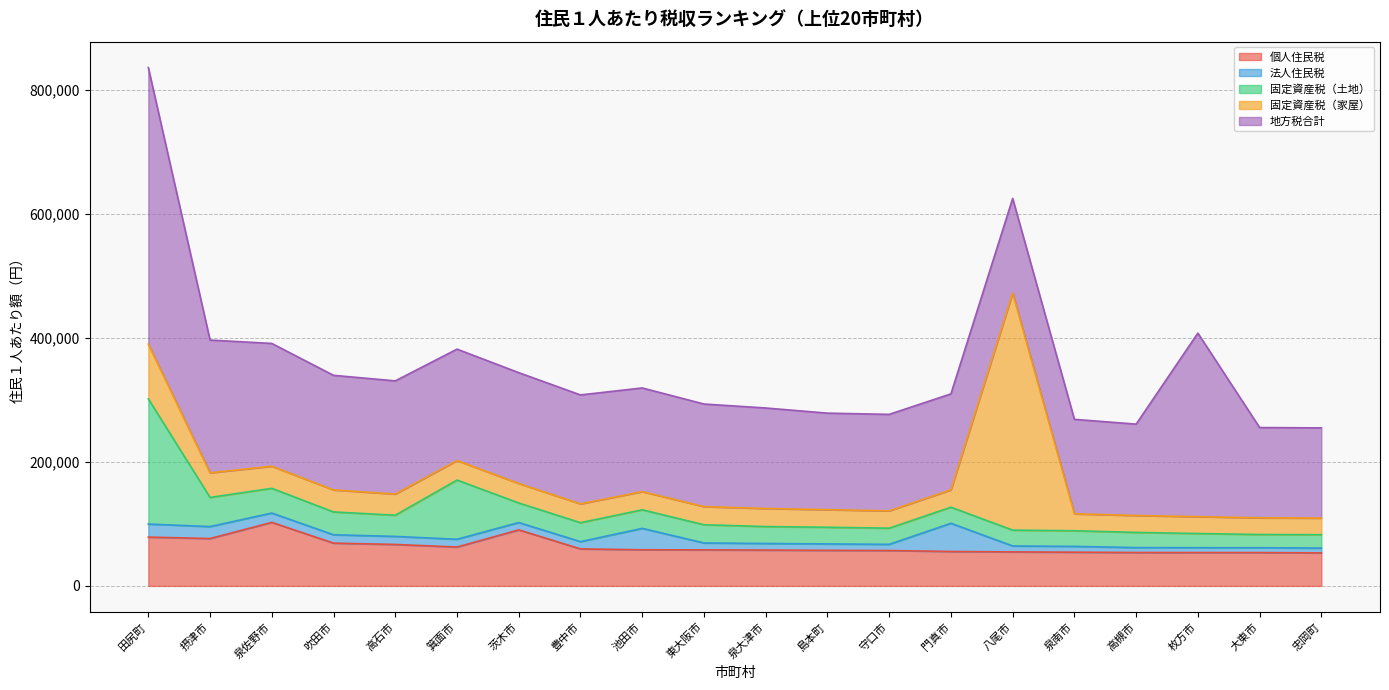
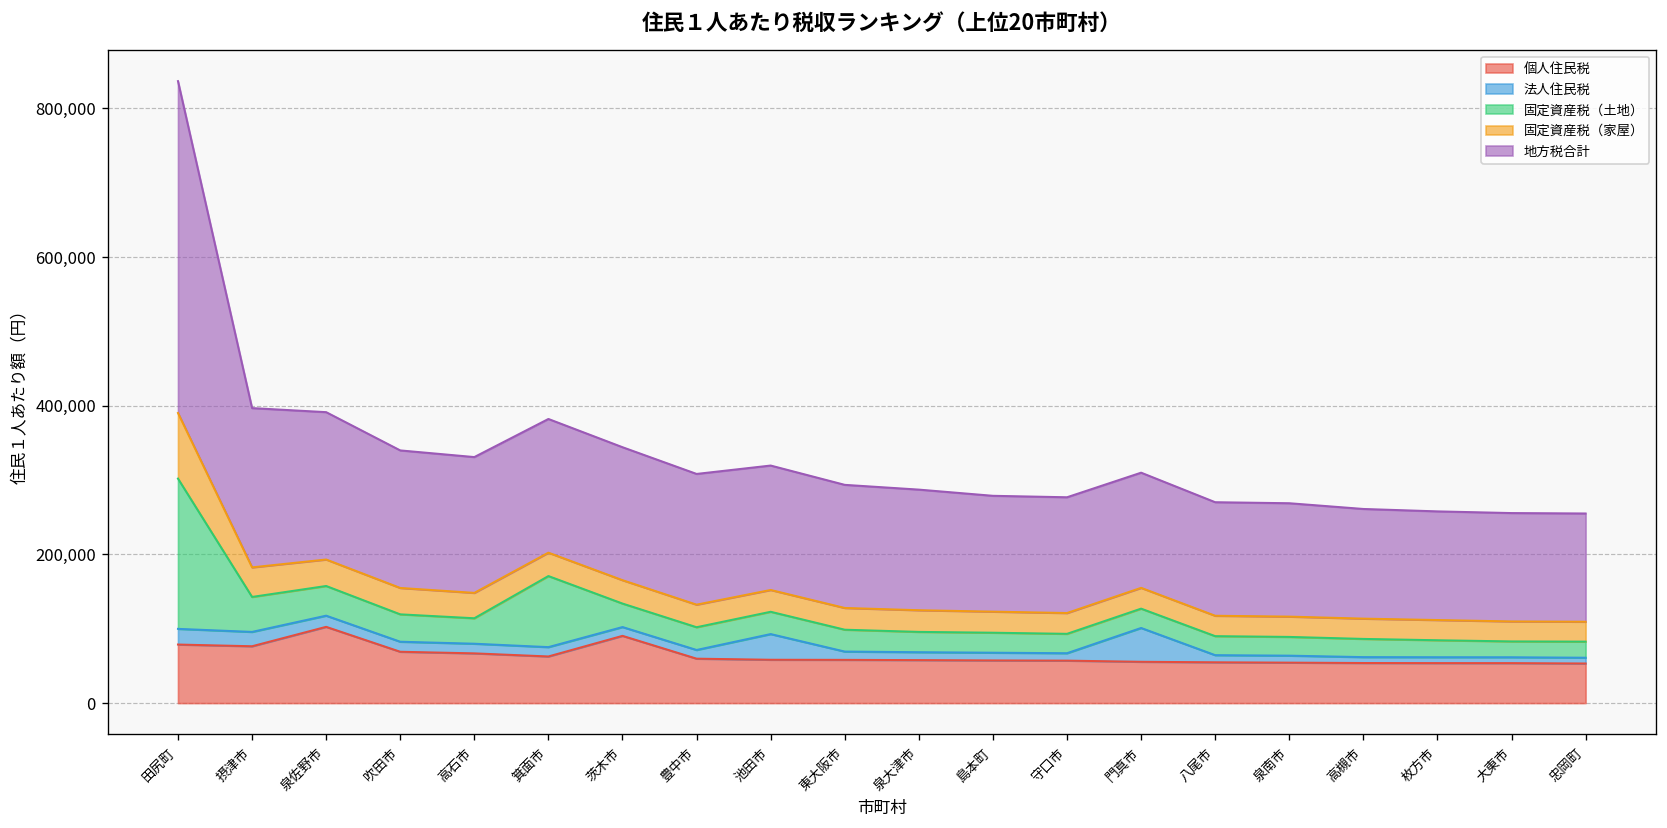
  {
    "個人住民税": {
      "田尻町": "80,000",
      "摂津市": "80,000",
      "泉佐野市": "100,000",
      "吹田市": "70,000",
      "高石市": "70,000",
      "箕面市": "60,000",
      "茨木市": "90,000",
      "豊中市": "60,000",
      "池田市": "60,000",
      "東大阪市": "60,000",
      "泉大津市": "60,000",
      "島本町": "60,000",
      "守口市": "60,000",
      "門真市": "60,000",
      "八尾市": "50,000",
      "泉南市": "50,000",
      "高槻市": "50,000",
      "枚方市": "50,000",
      "大東市": "50,000",
      "忠岡町": "50,000"
    },
    "法人住民税": {
      "田尻町": "20,000",
      "摂津市": "20,000",
      "泉佐野市": "20,000",
      "吹田市": "10,000",
      "高石市": "10,000",
      "箕面市": "10,000",
      "茨木市": "10,000",
      "豊中市": "10,000",
      "池田市": "30,000",
      "東大阪市": "10,000",
      "泉大津市": "10,000",
      "島本町": "10,000",
      "守口市": "10,000",
      "門真市": "50,000",
      "八尾市": "10,000",
      "泉南市": "10,000",
      "高槻市": "10,000",
      "枚方市": "10,000",
      "大東市": "10,000",
      "忠岡町": "10,000"
    },
    "固定資産税（土地）": {
      "田尻町": "200,000",
      "摂津市": "50,000",
      "泉佐野市": "40,000",
      "吹田市": "40,000",
      "高石市": "30,000",
      "箕面市": "100,000",
      "茨木市": "30,000",
      "豊中市": "30,000",
      "池田市": "30,000",
      "東大阪市": "30,000",
      "泉大津市": "30,000",
      "島本町": "30,000",
      "守口市": "30,000",
      "門真市": "30,000",
      "八尾市": "30,000",
      "泉南市": "30,000",
      "高槻市": "20,000",
      "枚方市": "20,000",
      "大東市": "20,000",
      "忠岡町": "20,000"
    },
    "固定資産税（家屋）": {
      "田尻町": "90,000",
      "摂津市": "40,000",
      "泉佐野市": "40,000",
      "吹田市": "40,000",
      "高石市": "30,000",
      "箕面市": "30,000",
      "茨木市": "30,000",
      "豊中市": "30,000",
      "池田市": "30,000",
      "東大阪市": "30,000",
      "泉大津市": "30,000",
      "島本町": "30,000",
      "守口市": "30,000",
      "門真市": "30,000",
-     "八尾市": "380,000",
+     "八尾市": "30,000",
      "泉南市": "30,000",
      "高槻市": "30,000",
      "枚方市": "30,000",
      "大東市": "30,000",
      "忠岡町": "30,000"
    },
    "地方税合計": {
      "田尻町": "450,000",
      "摂津市": "210,000",
      "泉佐野市": "200,000",
      "吹田市": "180,000",
      "高石市": "180,000",
      "箕面市": "180,000",
      "茨木市": "180,000",
      "豊中市": "180,000",
      "池田市": "170,000",
      "東大阪市": "170,000",
      "泉大津市": "160,000",
      "島本町": "160,000",
      "守口市": "160,000",
      "門真市": "150,000",
      "八尾市": "150,000",
      "泉南市": "150,000",
      "高槻市": "150,000",
-     "枚方市": "300,000",
+     "枚方市": "150,000",
      "大東市": "150,000",
      "忠岡町": "150,000"
    }
  }
